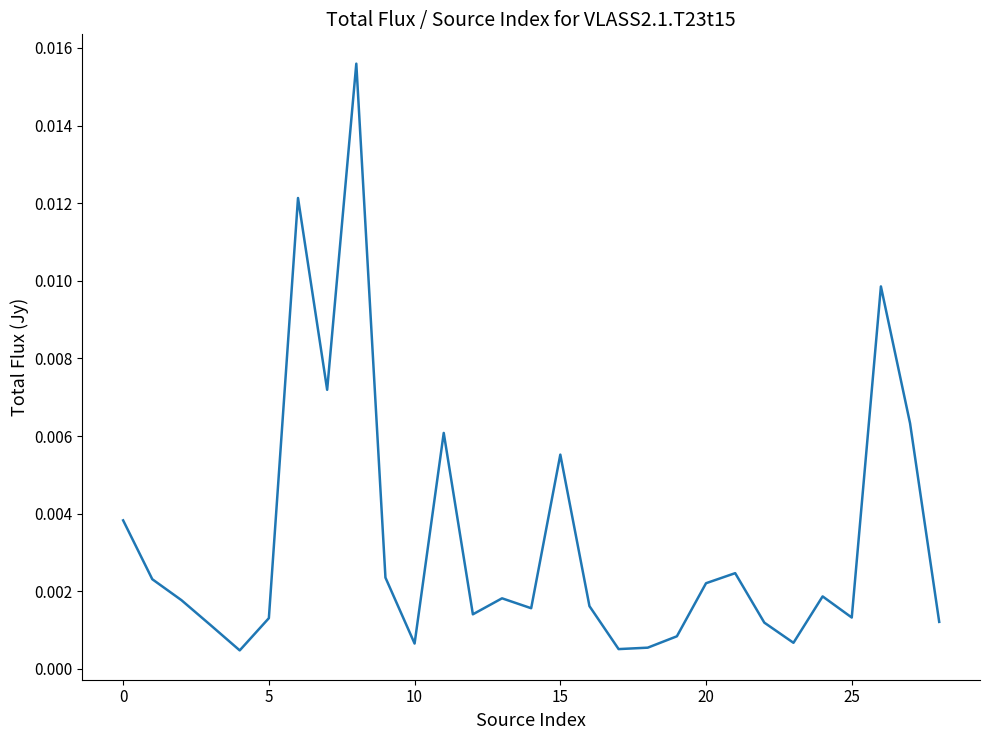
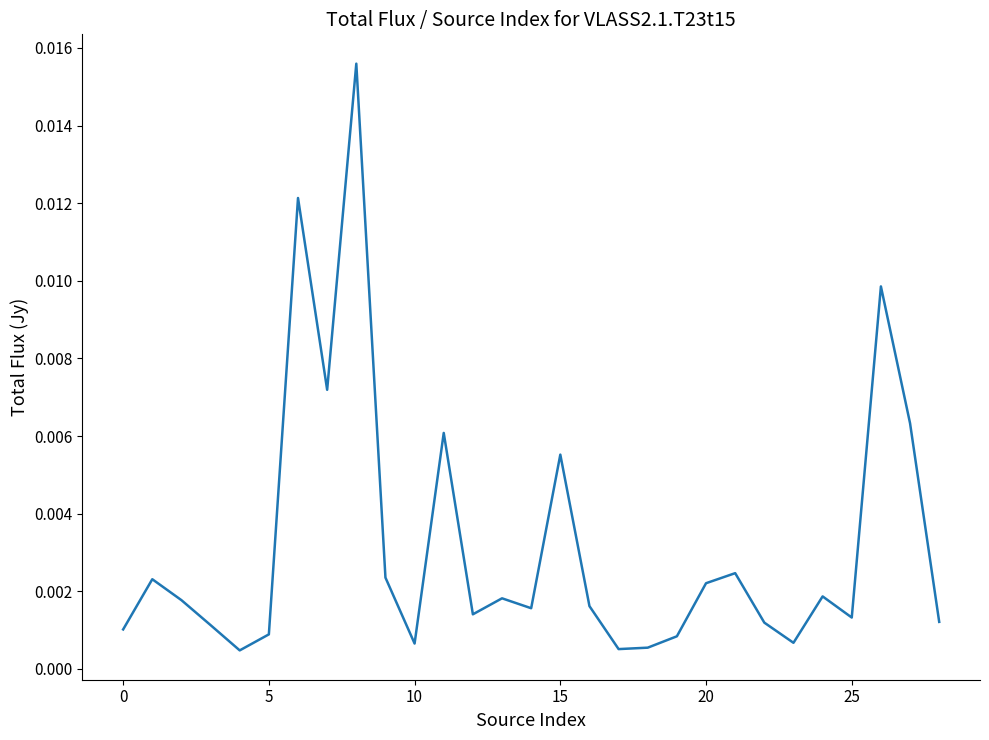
  {
-   "0": 0.0038,
-   "5": 0.0013,
+   "0": 0.0010,
+   "5": 0.0009,
    "10": 0.0007,
    "15": 0.0055,
    "20": 0.0022,
    "25": 0.0013
  }
